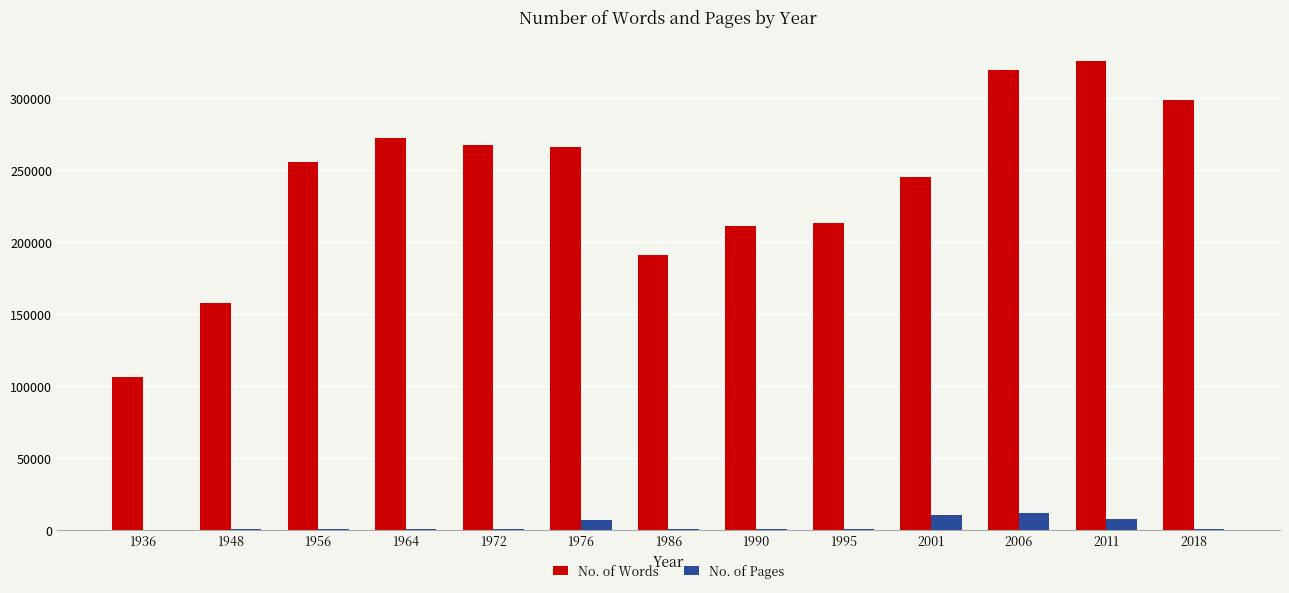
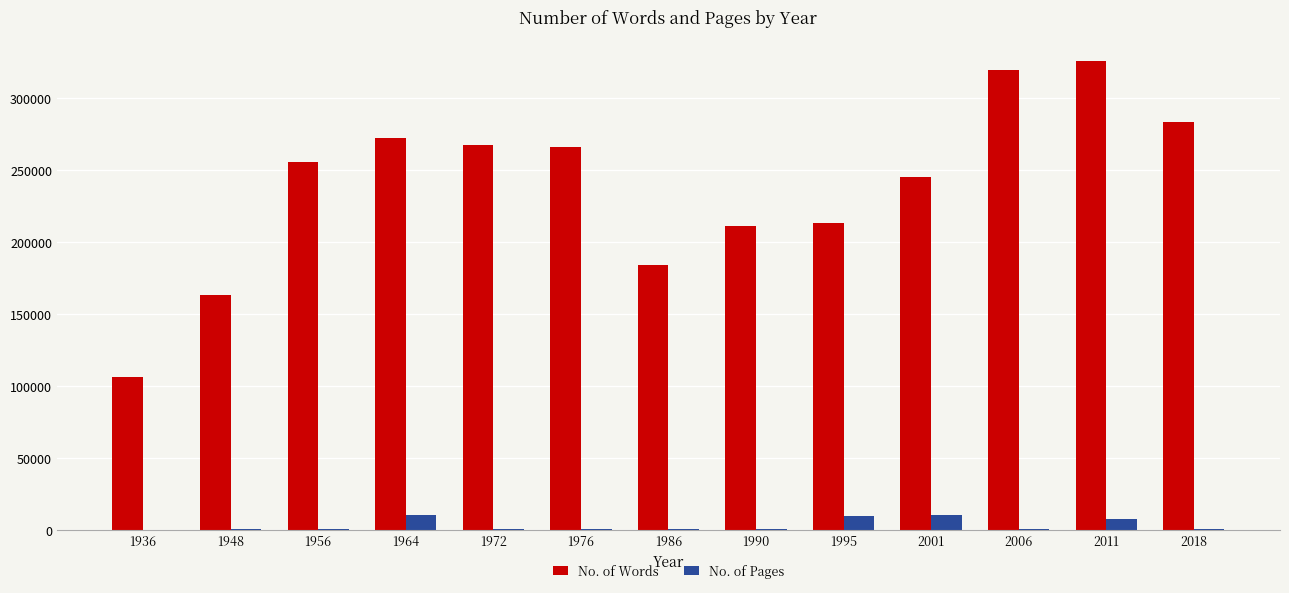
  {
    "No. of Words": {
      "1936": 106000,
-     "1948": 157000,
+     "1948": 163000,
      "1956": 255000,
      "1964": 272000,
      "1972": 267000,
      "1976": 266000,
-     "1986": 191000,
+     "1986": 184000,
      "1990": 211000,
      "1995": 213000,
      "2001": 245000,
      "2006": 319000,
      "2011": 326000,
-     "2018": 298000
+     "2018": 283000
    },
    "No. of Pages": {
-     "1964": 1000,
-     "1976": 7000,
-     "1995": 1000,
+     "1964": 11000,
+     "1976": 1000,
+     "1995": 10000,
      "2001": 11000,
-     "2006": 12000,
+     "2006": 1000,
      "2011": 7000
    }
  }
